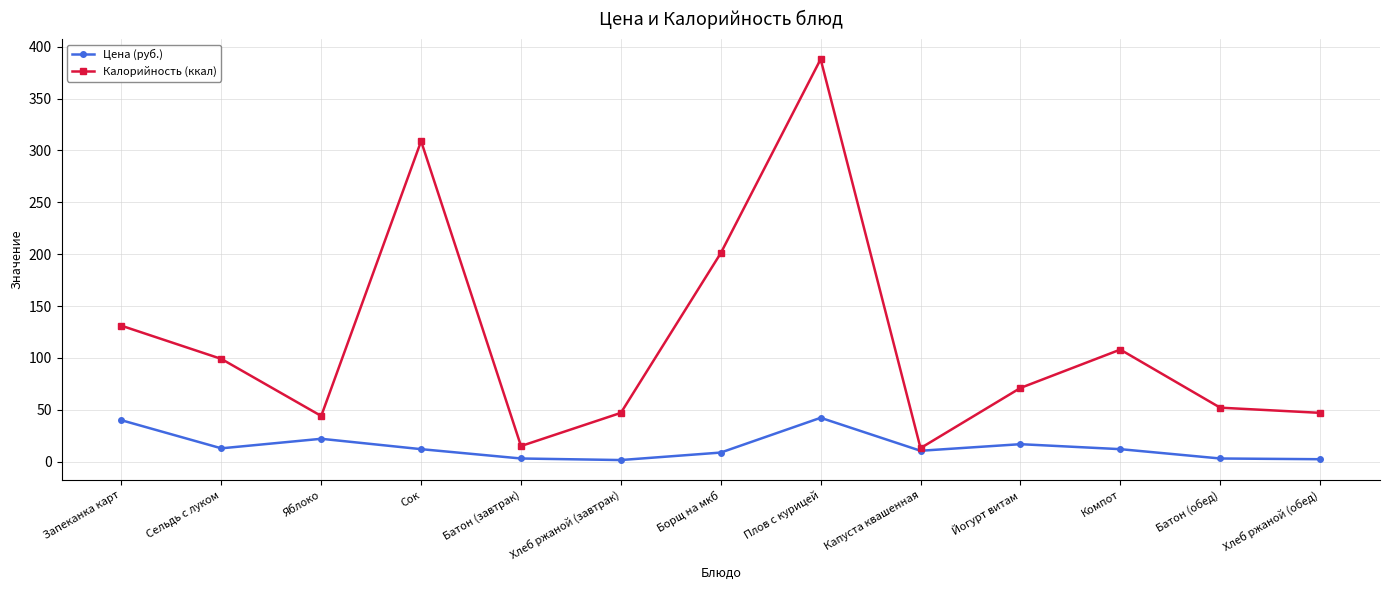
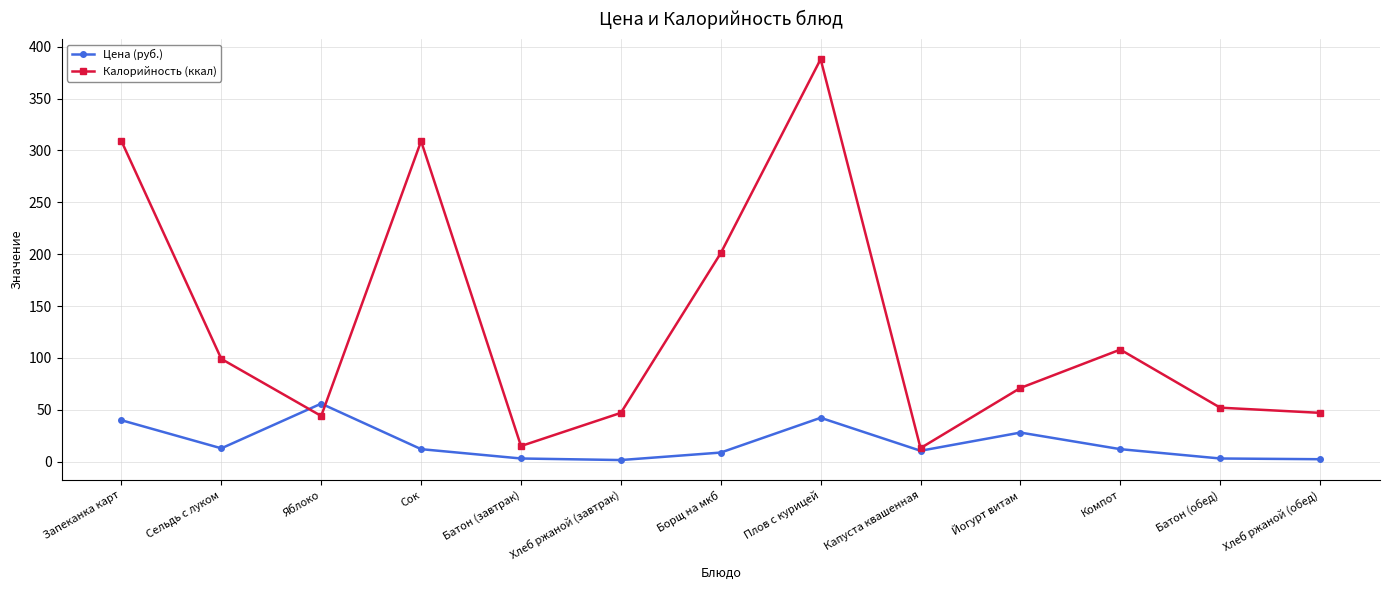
  {
    "Цена (руб.)": {
      "Запеканка карт": 40,
      "Сельдь с луком": 13,
-     "Яблоко": 22,
+     "Яблоко": 56,
      "Сок": 12,
      "Батон (завтрак)": 3,
      "Хлеб ржаной (завтрак)": 2,
      "Борщ на мкб": 9,
      "Плов с курицей": 42,
      "Капуста квашенная": 10,
-     "Йогурт витам": 17,
+     "Йогурт витам": 28,
      "Компот": 12,
      "Батон (обед)": 3,
      "Хлеб ржаной (обед)": 2
    },
    "Калорийность (ккал)": {
-     "Запеканка карт": 131,
+     "Запеканка карт": 309,
      "Сельдь с луком": 99,
      "Яблоко": 44,
      "Сок": 309,
      "Батон (завтрак)": 15,
      "Хлеб ржаной (завтрак)": 47,
      "Борщ на мкб": 201,
      "Плов с курицей": 388,
      "Капуста квашенная": 13,
      "Йогурт витам": 71,
      "Компот": 108,
      "Батон (обед)": 52,
      "Хлеб ржаной (обед)": 47
    }
  }
